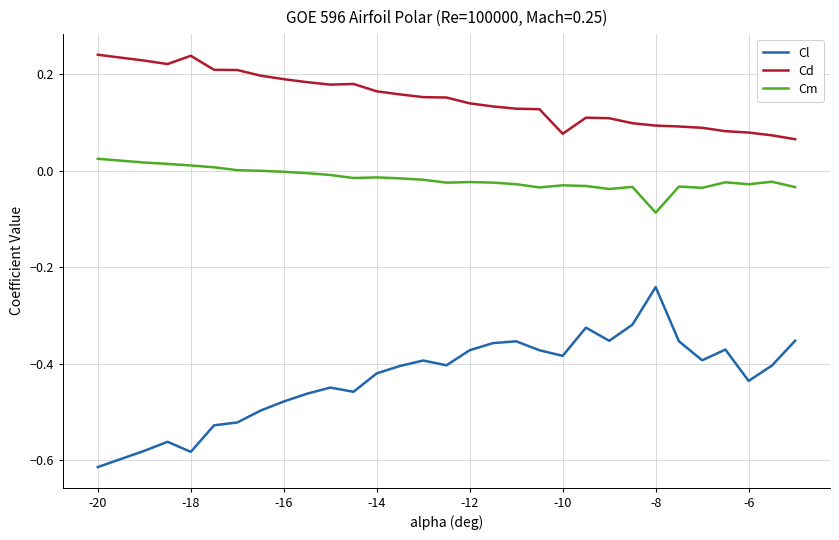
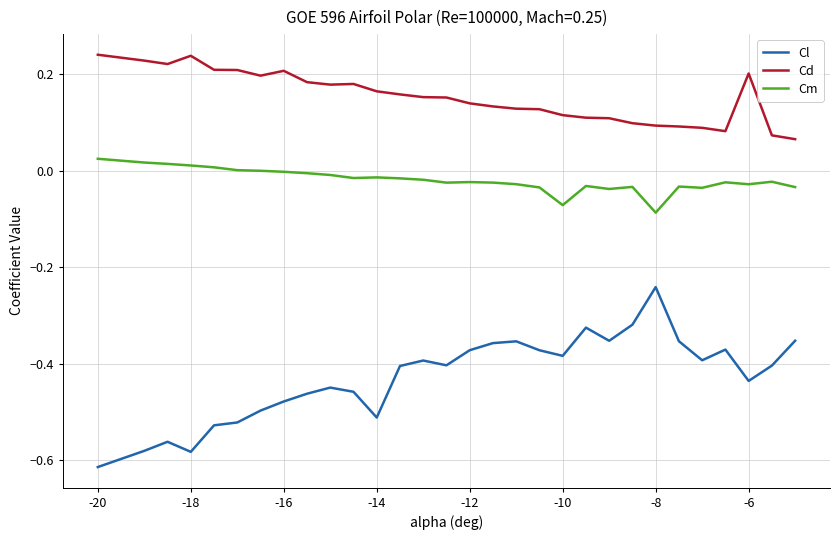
  {
    "Cl": {
      "-20": -0.61,
      "-18": -0.58,
      "-16": -0.48,
-     "-14": -0.42,
+     "-14": -0.51,
      "-12": -0.37,
      "-10": -0.38,
      "-8": -0.24,
      "-6": -0.44
    },
    "Cd": {
      "-20": 0.24,
      "-18": 0.24,
-     "-16": 0.19,
+     "-16": 0.21,
      "-14": 0.16,
      "-12": 0.14,
-     "-10": 0.08,
+     "-10": 0.12,
      "-8": 0.09,
-     "-6": 0.08
+     "-6": 0.20
    },
    "Cm": {
      "-20": 0.02,
      "-18": 0.01,
      "-16": 0.00,
      "-14": -0.01,
      "-12": -0.02,
-     "-10": -0.03,
+     "-10": -0.07,
      "-8": -0.09,
      "-6": -0.03
    }
  }
